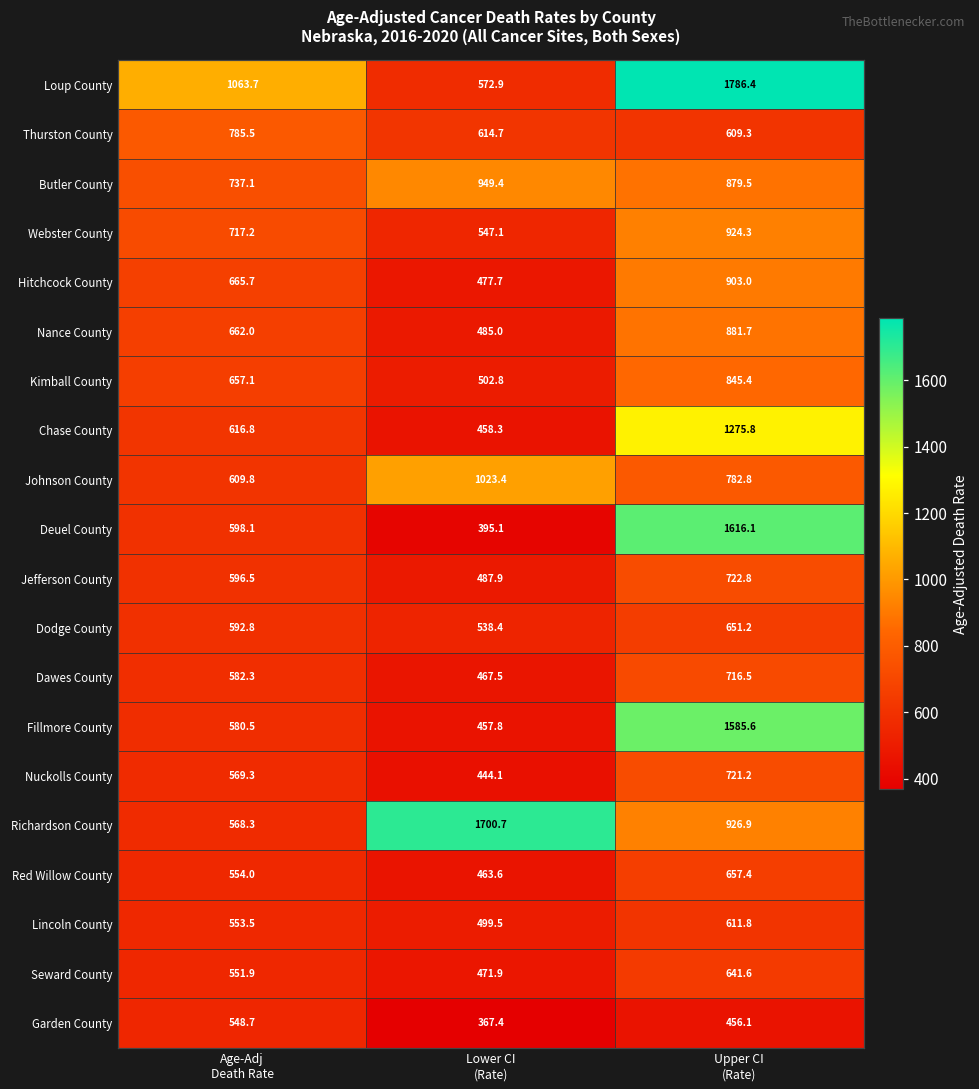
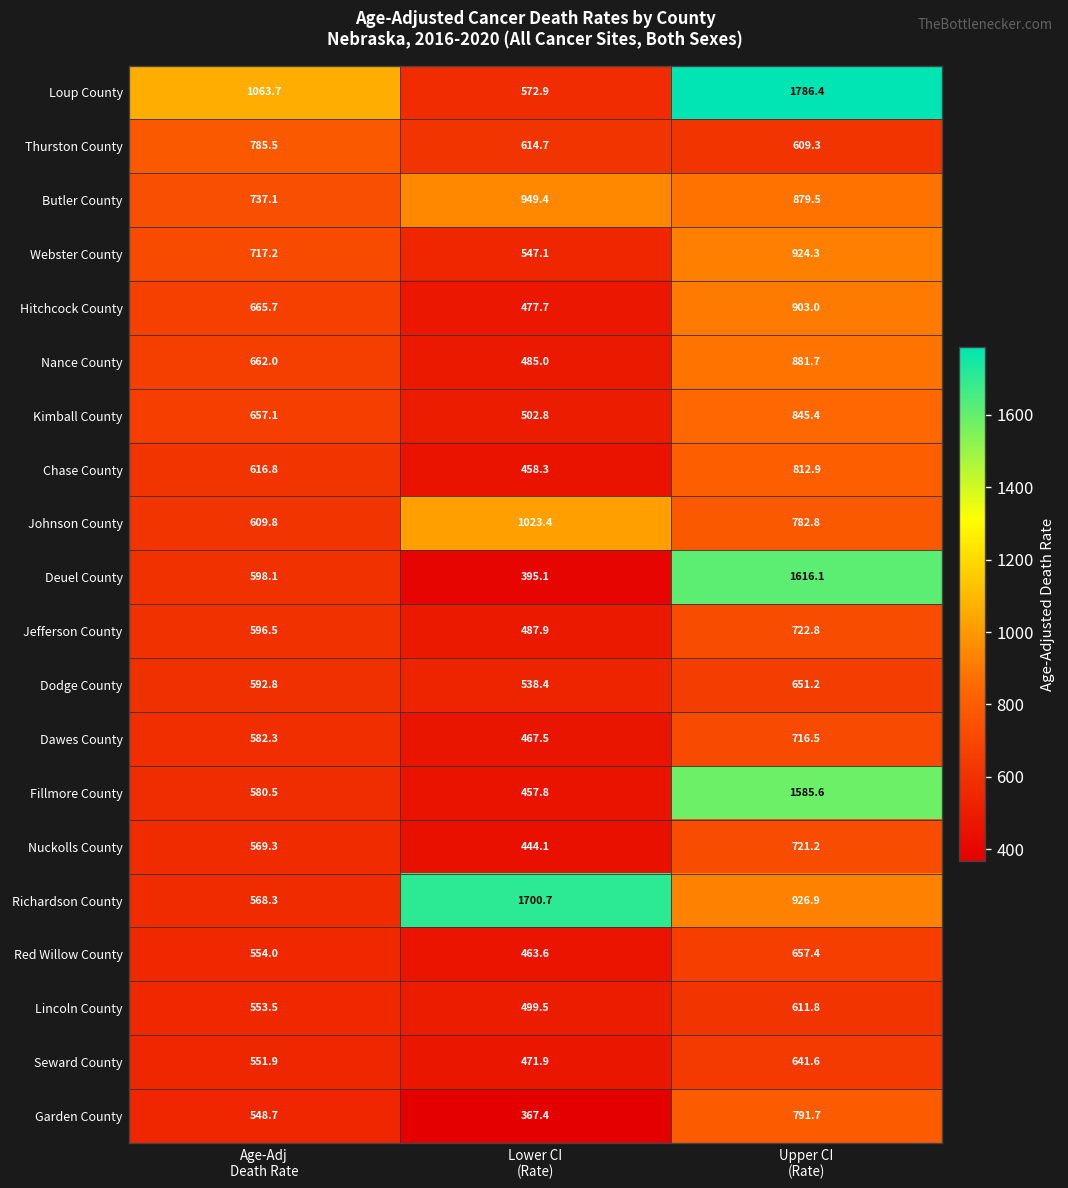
  {
    "Loup County": {
      "Age-Adj Death Rate": 1063.7,
      "Lower CI (Rate)": 572.9,
      "Upper CI (Rate)": 1786.4
    },
    "Thurston County": {
      "Age-Adj Death Rate": 785.5,
      "Lower CI (Rate)": 614.7,
      "Upper CI (Rate)": 609.3
    },
    "Butler County": {
      "Age-Adj Death Rate": 737.1,
      "Lower CI (Rate)": 949.4,
      "Upper CI (Rate)": 879.5
    },
    "Webster County": {
      "Age-Adj Death Rate": 717.2,
      "Lower CI (Rate)": 547.1,
      "Upper CI (Rate)": 924.3
    },
    "Hitchcock County": {
      "Age-Adj Death Rate": 665.7,
      "Lower CI (Rate)": 477.7,
      "Upper CI (Rate)": 903.0
    },
    "Nance County": {
      "Age-Adj Death Rate": 662.0,
      "Lower CI (Rate)": 485.0,
      "Upper CI (Rate)": 881.7
    },
    "Kimball County": {
      "Age-Adj Death Rate": 657.1,
      "Lower CI (Rate)": 502.8,
      "Upper CI (Rate)": 845.4
    },
    "Chase County": {
      "Age-Adj Death Rate": 616.8,
      "Lower CI (Rate)": 458.3,
-     "Upper CI (Rate)": 1275.8
+     "Upper CI (Rate)": 812.9
    },
    "Johnson County": {
      "Age-Adj Death Rate": 609.8,
      "Lower CI (Rate)": 1023.4,
      "Upper CI (Rate)": 782.8
    },
    "Deuel County": {
      "Age-Adj Death Rate": 598.1,
      "Lower CI (Rate)": 395.1,
      "Upper CI (Rate)": 1616.1
    },
    "Jefferson County": {
      "Age-Adj Death Rate": 596.5,
      "Lower CI (Rate)": 487.9,
      "Upper CI (Rate)": 722.8
    },
    "Dodge County": {
      "Age-Adj Death Rate": 592.8,
      "Lower CI (Rate)": 538.4,
      "Upper CI (Rate)": 651.2
    },
    "Dawes County": {
      "Age-Adj Death Rate": 582.3,
      "Lower CI (Rate)": 467.5,
      "Upper CI (Rate)": 716.5
    },
    "Fillmore County": {
      "Age-Adj Death Rate": 580.5,
      "Lower CI (Rate)": 457.8,
      "Upper CI (Rate)": 1585.6
    },
    "Nuckolls County": {
      "Age-Adj Death Rate": 569.3,
      "Lower CI (Rate)": 444.1,
      "Upper CI (Rate)": 721.2
    },
    "Richardson County": {
      "Age-Adj Death Rate": 568.3,
      "Lower CI (Rate)": 1700.7,
      "Upper CI (Rate)": 926.9
    },
    "Red Willow County": {
      "Age-Adj Death Rate": 554.0,
      "Lower CI (Rate)": 463.6,
      "Upper CI (Rate)": 657.4
    },
    "Lincoln County": {
      "Age-Adj Death Rate": 553.5,
      "Lower CI (Rate)": 499.5,
      "Upper CI (Rate)": 611.8
    },
    "Seward County": {
      "Age-Adj Death Rate": 551.9,
      "Lower CI (Rate)": 471.9,
      "Upper CI (Rate)": 641.6
    },
    "Garden County": {
      "Age-Adj Death Rate": 548.7,
      "Lower CI (Rate)": 367.4,
-     "Upper CI (Rate)": 456.1
+     "Upper CI (Rate)": 791.7
    }
  }
